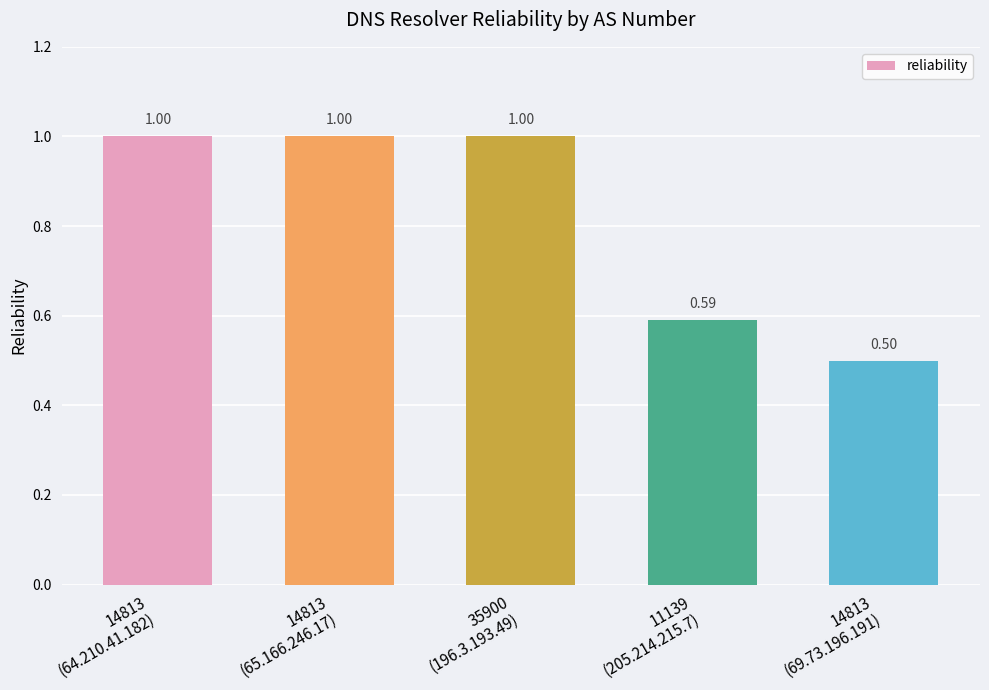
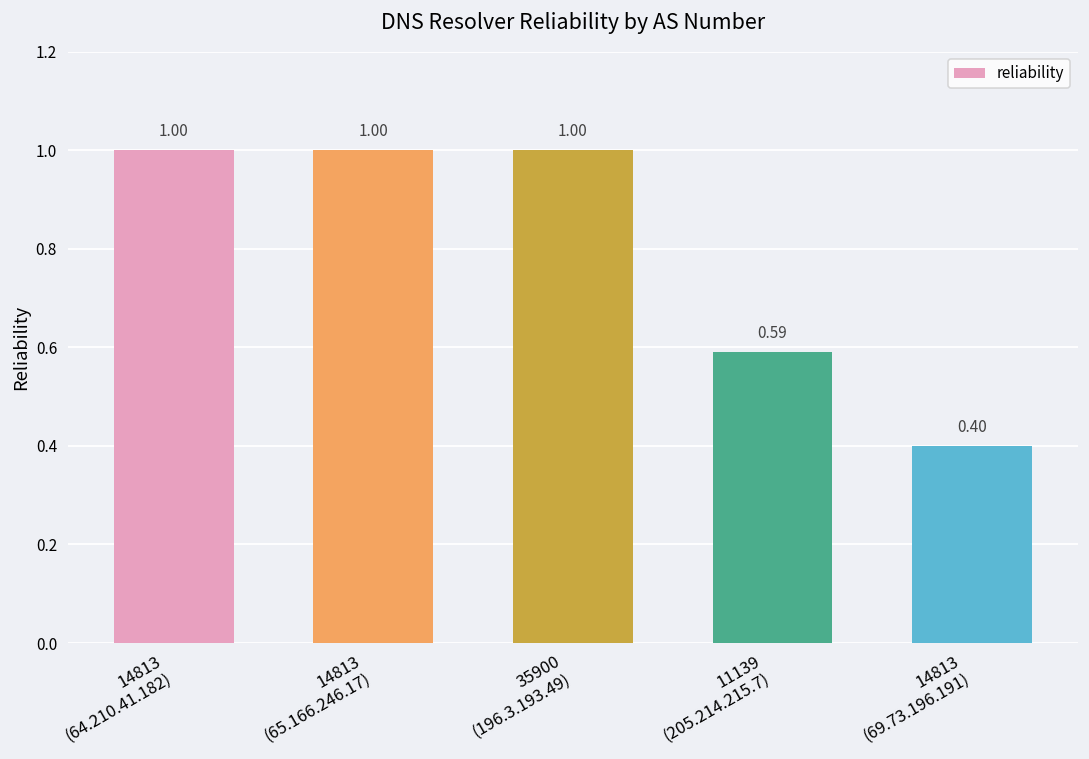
  {
    "14813 (64.210.41.182)": 1.00,
    "14813 (65.166.246.17)": 1.00,
    "35900 (196.3.193.49)": 1.00,
    "11139 (205.214.215.7)": 0.59,
-   "14813 (69.73.196.191)": 0.50
+   "14813 (69.73.196.191)": 0.40
  }
